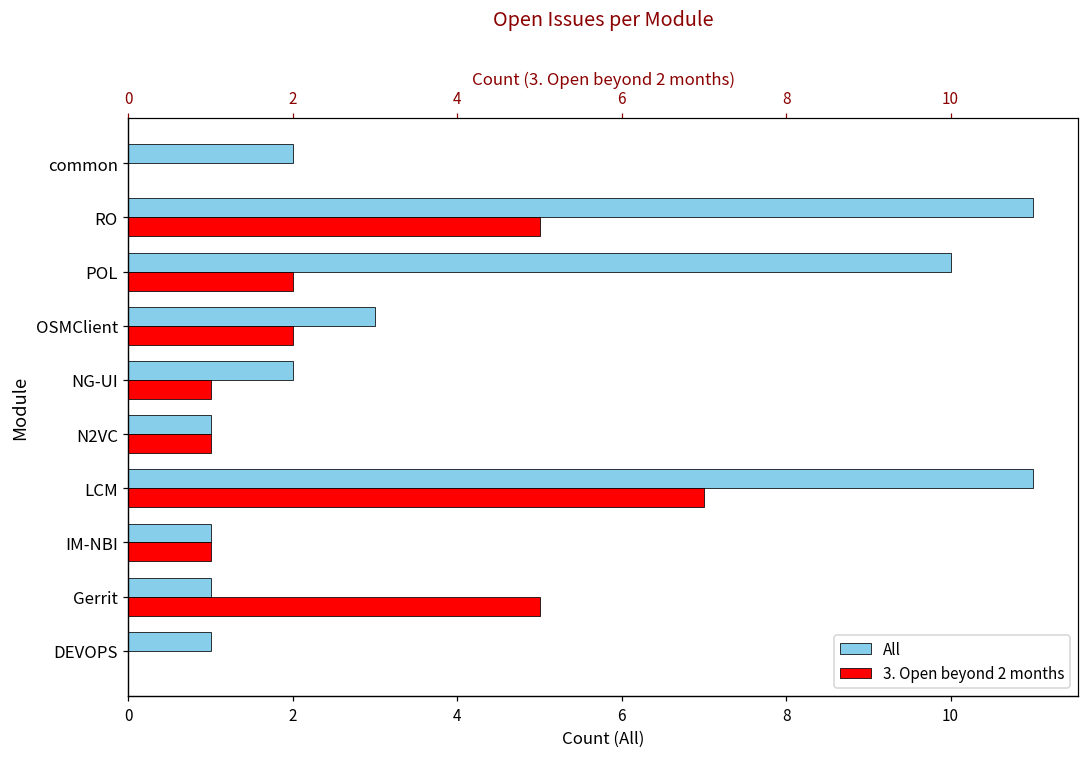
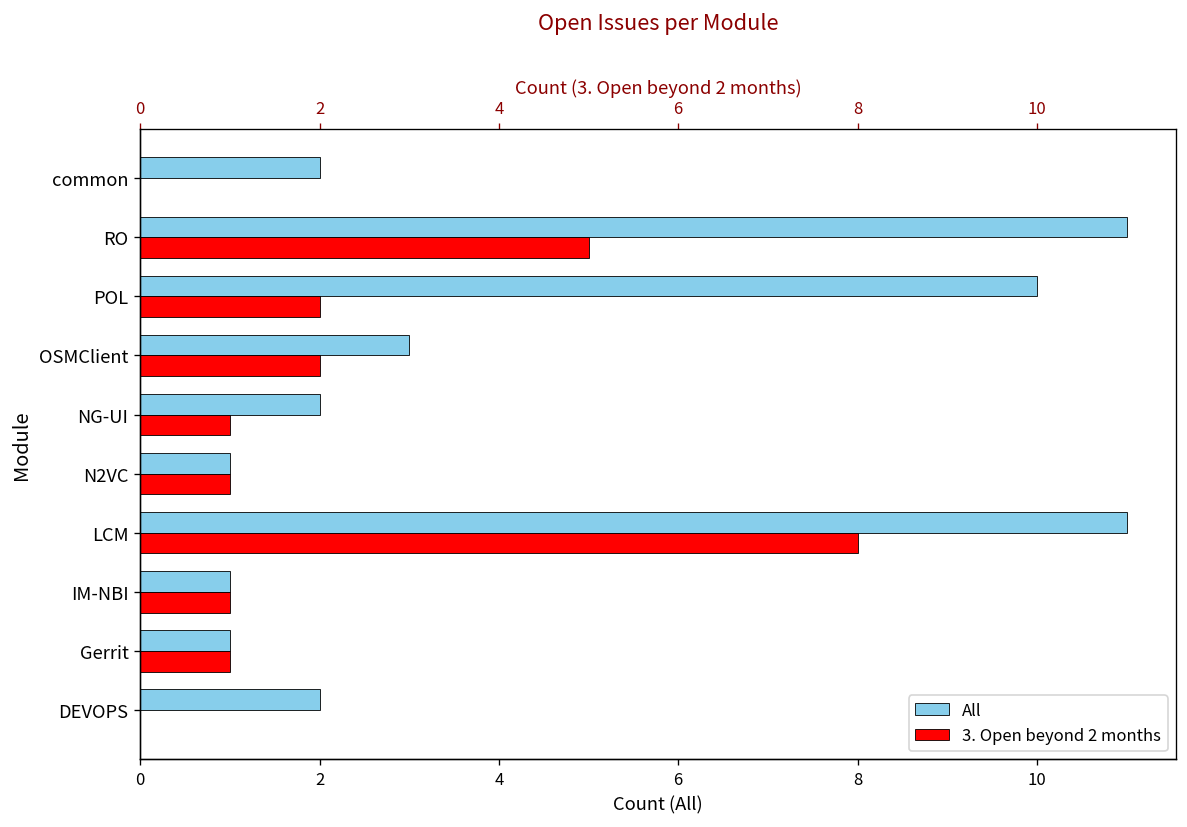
  {
    "All": {
      "common": 2,
      "RO": 11,
      "POL": 10,
      "OSMClient": 3,
      "NG-UI": 2,
      "N2VC": 1,
      "LCM": 11,
      "IM-NBI": 1,
      "Gerrit": 1,
-     "DEVOPS": 1
+     "DEVOPS": 2
    },
    "3. Open beyond 2 months": {
      "common": 0,
      "RO": 5,
      "POL": 2,
      "OSMClient": 2,
      "NG-UI": 1,
      "N2VC": 1,
-     "LCM": 7,
+     "LCM": 8,
      "IM-NBI": 1,
-     "Gerrit": 5,
+     "Gerrit": 1,
      "DEVOPS": 0
    }
  }
